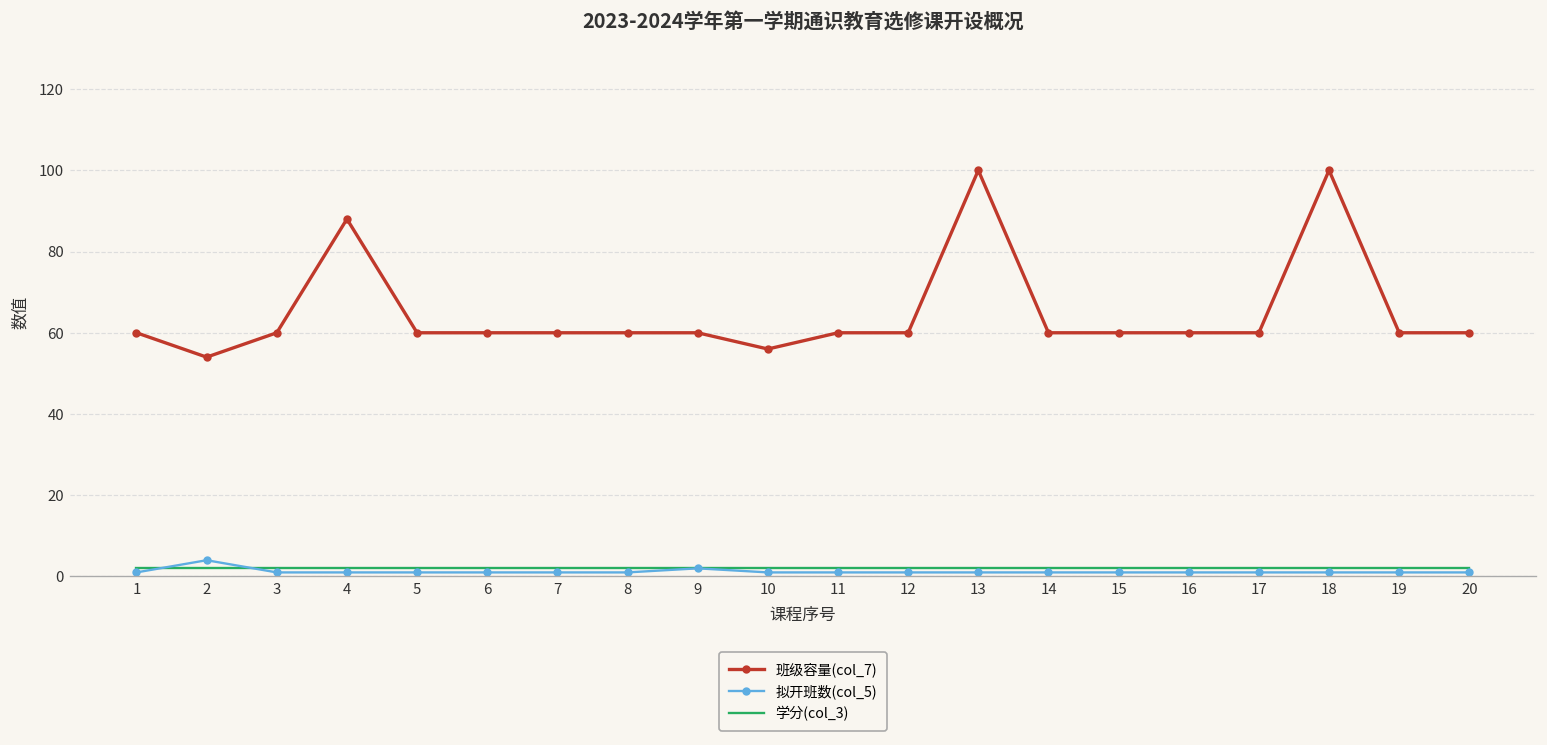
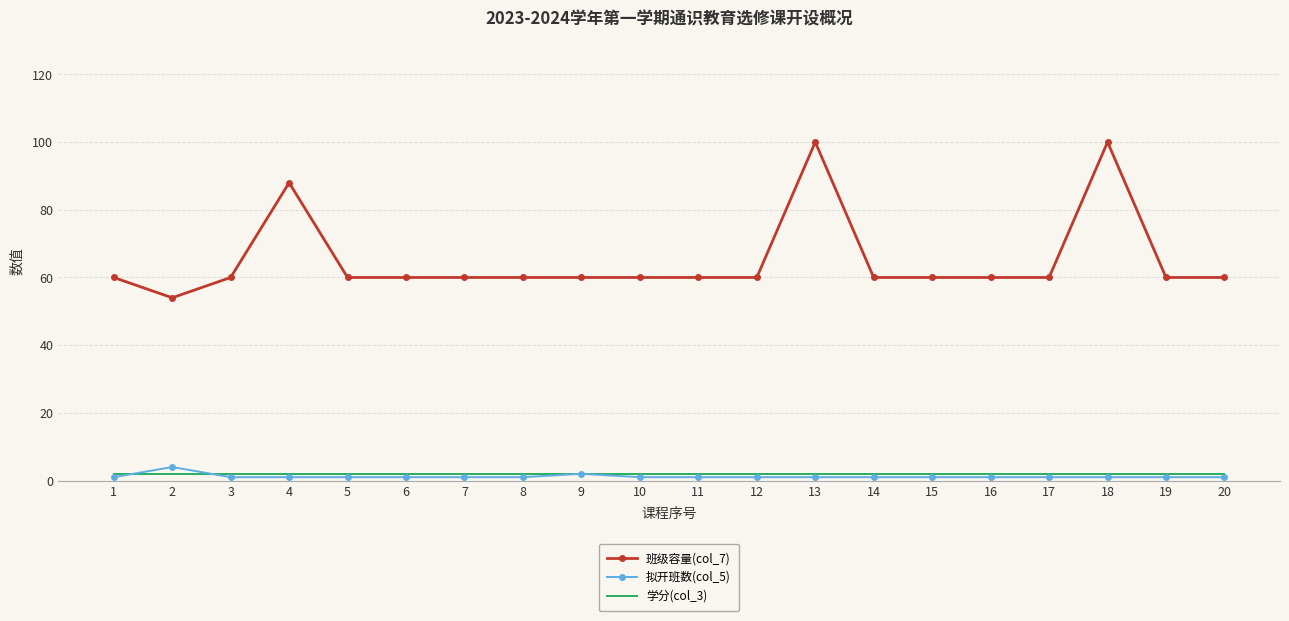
  {
    "班级容量(col_7)": {
      "1": 60,
      "2": 54,
      "3": 60,
      "4": 88,
      "5": 60,
      "6": 60,
      "7": 60,
      "8": 60,
      "9": 60,
-     "10": 56,
+     "10": 60,
      "11": 60,
      "12": 60,
      "13": 100,
      "14": 60,
      "15": 60,
      "16": 60,
      "17": 60,
      "18": 100,
      "19": 60,
      "20": 60
    },
    "拟开班数(col_5)": {
      "1": 1,
      "2": 4,
      "3": 1,
      "4": 1,
      "5": 1,
      "6": 1,
      "7": 1,
      "8": 1,
      "10": 1,
      "11": 1,
      "12": 1,
      "13": 1,
      "14": 1,
      "15": 1,
      "16": 1,
      "17": 1,
      "18": 1,
      "19": 1,
      "20": 1
    },
    "学分(col_3)": {
      "1": 2,
      "2": 2,
      "3": 2,
      "4": 2,
      "5": 2,
      "6": 2,
      "7": 2,
      "8": 2,
      "10": 2,
      "11": 2,
      "12": 2,
      "13": 2,
      "14": 2,
      "15": 2,
      "16": 2,
      "17": 2,
      "18": 2,
      "19": 2,
      "20": 2
    }
  }
